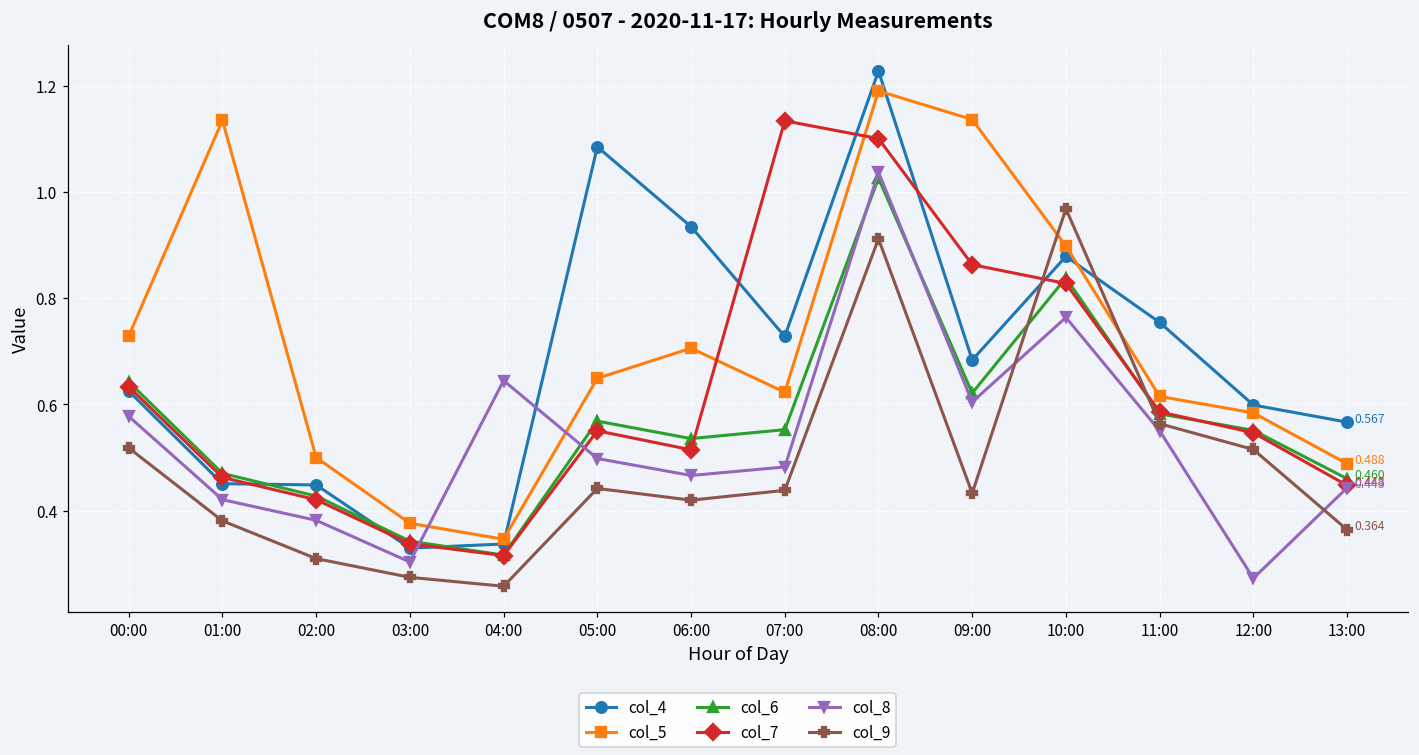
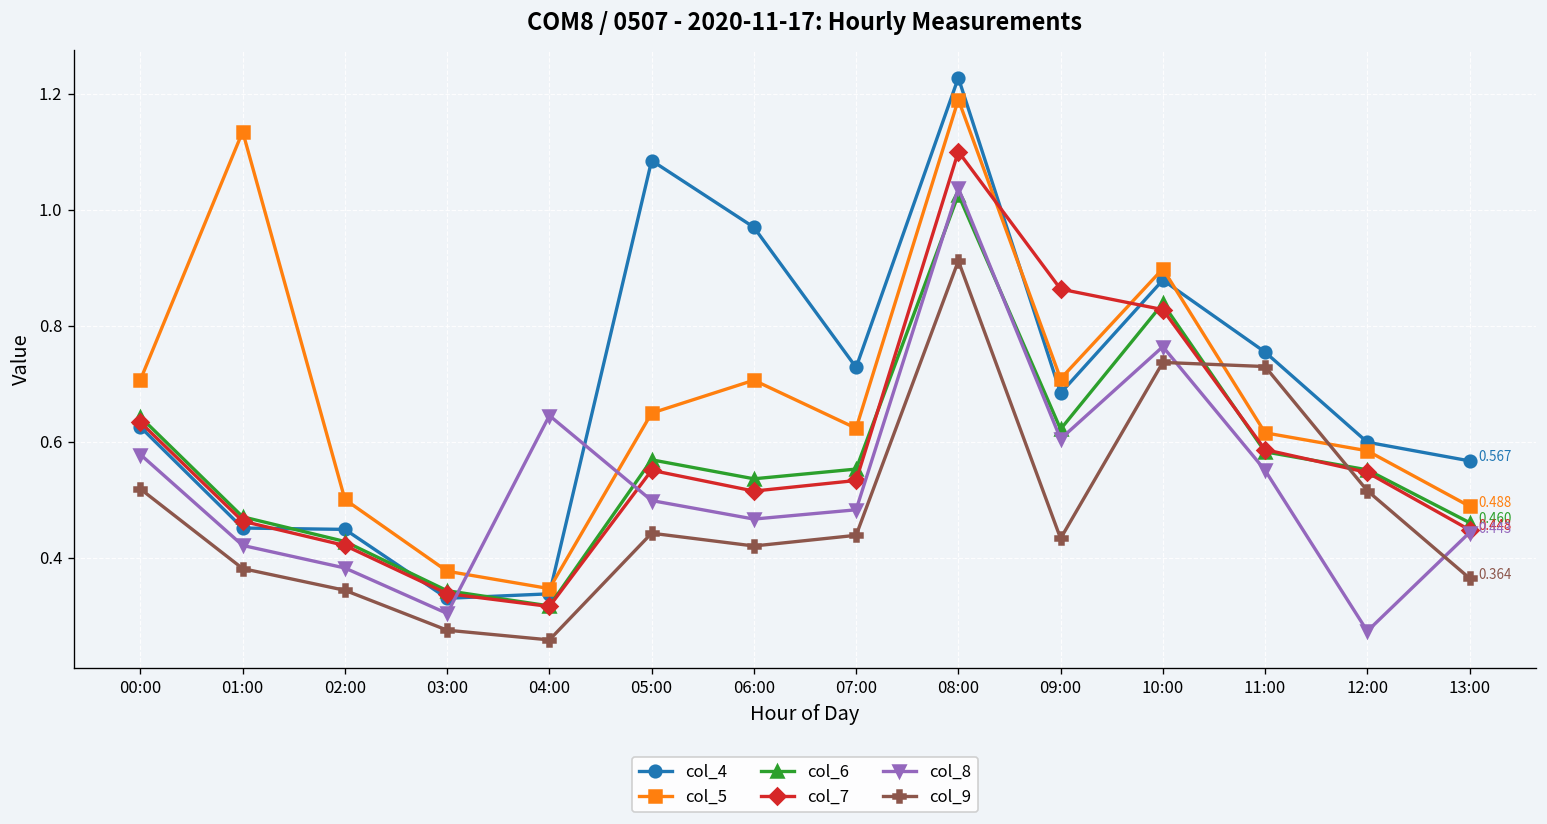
  {
    "col_4": {
      "00:00": 0.63,
      "01:00": 0.45,
      "02:00": 0.45,
      "03:00": 0.33,
      "04:00": 0.34,
      "05:00": 1.08,
-     "06:00": 0.93,
+     "06:00": 0.97,
      "07:00": 0.73,
      "08:00": 1.23,
      "09:00": 0.68,
      "10:00": 0.88,
      "11:00": 0.75,
      "12:00": 0.60
    },
    "col_5": {
-     "00:00": 0.73,
+     "00:00": 0.71,
      "01:00": 1.13,
      "02:00": 0.50,
      "03:00": 0.38,
      "04:00": 0.35,
      "05:00": 0.65,
      "06:00": 0.71,
      "07:00": 0.62,
      "08:00": 1.19,
-     "09:00": 1.14,
+     "09:00": 0.71,
      "10:00": 0.90,
      "11:00": 0.62,
      "12:00": 0.58
    },
    "col_6": {
      "00:00": 0.64,
      "01:00": 0.47,
      "02:00": 0.43,
      "05:00": 0.57,
      "06:00": 0.54,
      "07:00": 0.55,
      "08:00": 1.03,
      "09:00": 0.62,
      "10:00": 0.84
    },
    "col_7": {
      "00:00": 0.63,
      "01:00": 0.46,
      "02:00": 0.42,
      "05:00": 0.55,
      "06:00": 0.51,
-     "07:00": 1.13,
+     "07:00": 0.53,
      "08:00": 1.10,
      "09:00": 0.86,
      "10:00": 0.83
    },
    "col_8": {
      "00:00": 0.58,
      "01:00": 0.42,
      "02:00": 0.38,
      "03:00": 0.30,
      "04:00": 0.64,
      "05:00": 0.50,
      "06:00": 0.47,
      "07:00": 0.48,
      "08:00": 1.04,
      "09:00": 0.60,
      "10:00": 0.76,
      "11:00": 0.55,
      "12:00": 0.27
    },
    "col_9": {
      "00:00": 0.52,
      "01:00": 0.38,
-     "02:00": 0.31,
+     "02:00": 0.34,
      "03:00": 0.27,
      "04:00": 0.26,
      "05:00": 0.44,
      "06:00": 0.42,
      "07:00": 0.44,
      "08:00": 0.91,
      "09:00": 0.43,
-     "10:00": 0.97,
-     "11:00": 0.56,
+     "10:00": 0.74,
+     "11:00": 0.73,
      "12:00": 0.52
    }
  }
